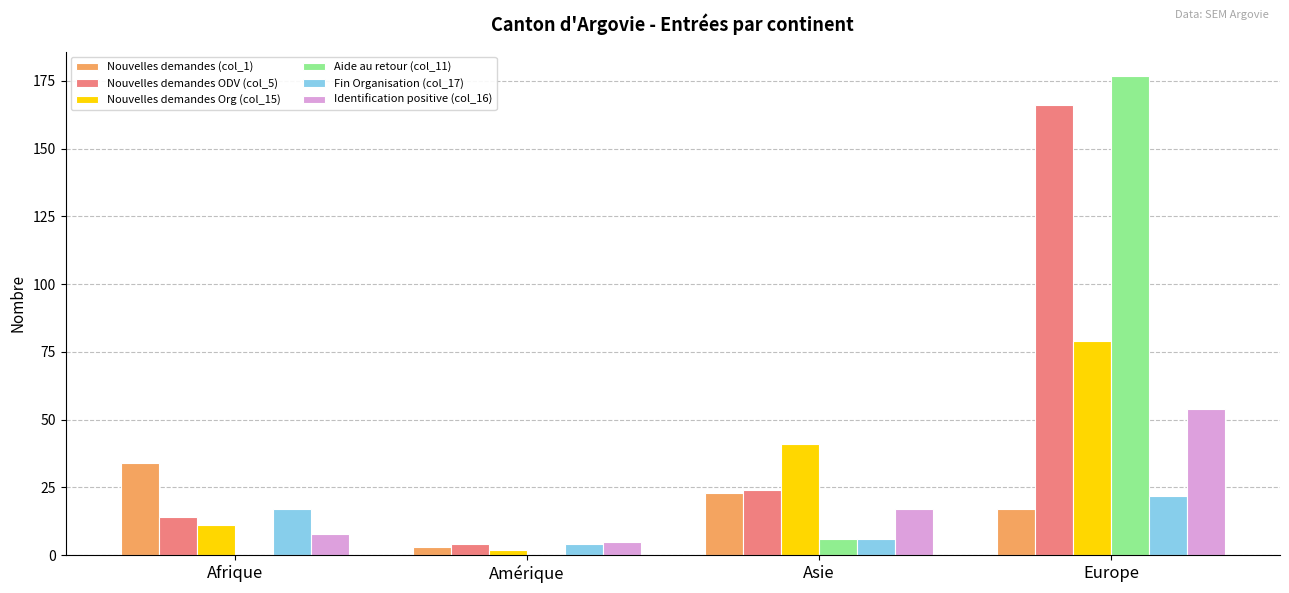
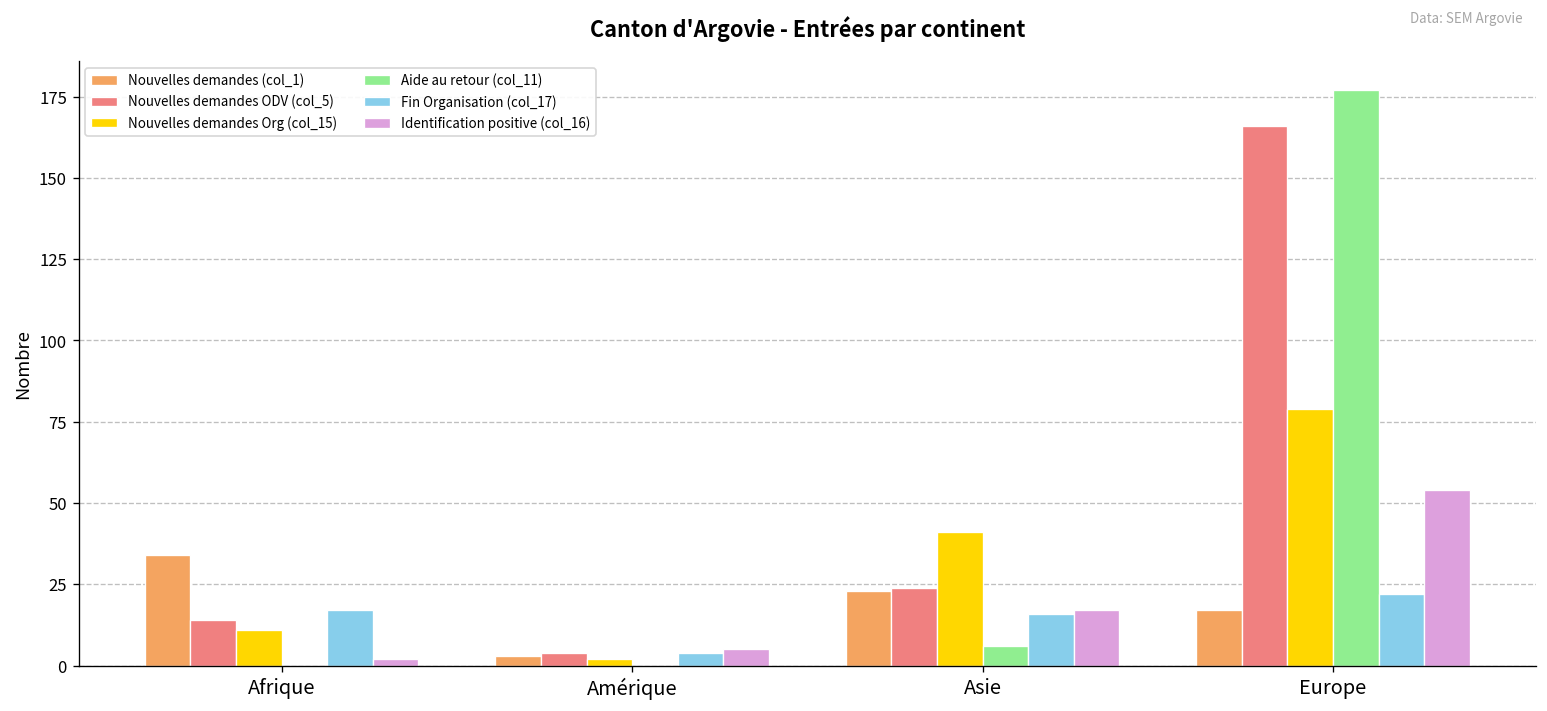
  {
    "Nouvelles demandes Org (col_15)": {
      "Afrique": 11,
      "Amérique": 2,
      "Asie": 41,
      "Europe": 79
    },
    "Aide au retour (col_11)": {
      "Afrique": 0,
      "Amérique": 0,
      "Asie": 6,
      "Europe": 177
    },
    "Fin Organisation (col_17)": {
      "Afrique": 17,
      "Amérique": 4,
-     "Asie": 6,
+     "Asie": 16,
      "Europe": 22
    },
    "Identification positive (col_16)": {
-     "Afrique": 8,
+     "Afrique": 2,
      "Amérique": 5,
      "Asie": 17,
      "Europe": 54
    }
  }
